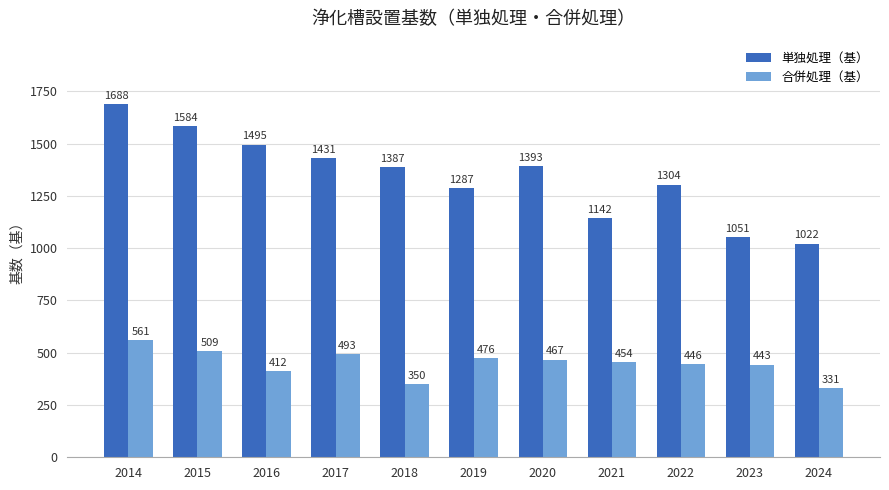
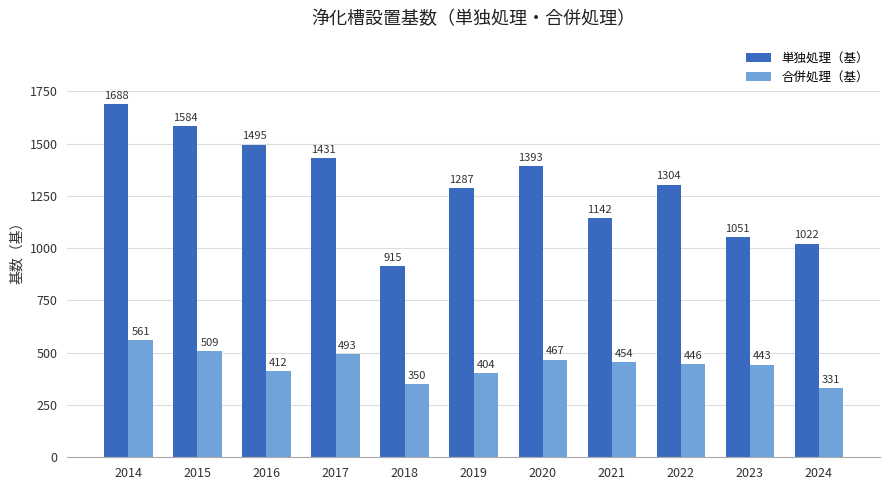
  {
    "単独処理（基）": {
      "2014": 1688,
      "2015": 1584,
      "2016": 1495,
      "2017": 1431,
-     "2018": 1387,
+     "2018": 915,
      "2019": 1287,
      "2020": 1393,
      "2021": 1142,
      "2022": 1304,
      "2023": 1051,
      "2024": 1022
    },
    "合併処理（基）": {
      "2014": 561,
      "2015": 509,
      "2016": 412,
      "2017": 493,
      "2018": 350,
-     "2019": 476,
+     "2019": 404,
      "2020": 467,
      "2021": 454,
      "2022": 446,
      "2023": 443,
      "2024": 331
    }
  }
